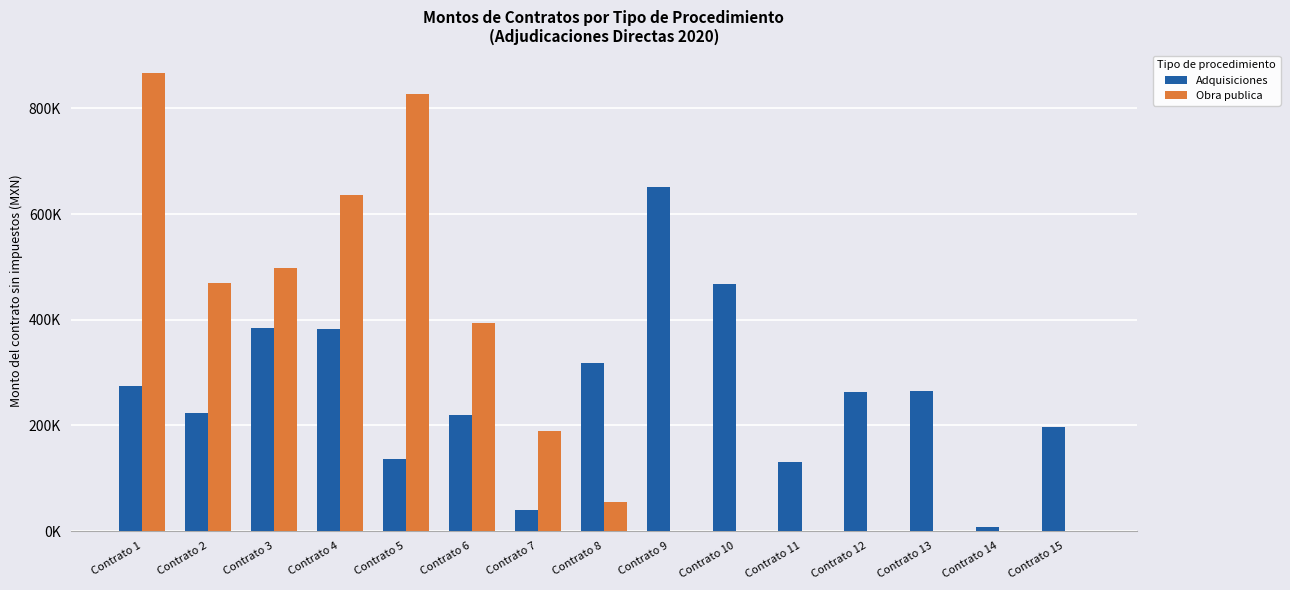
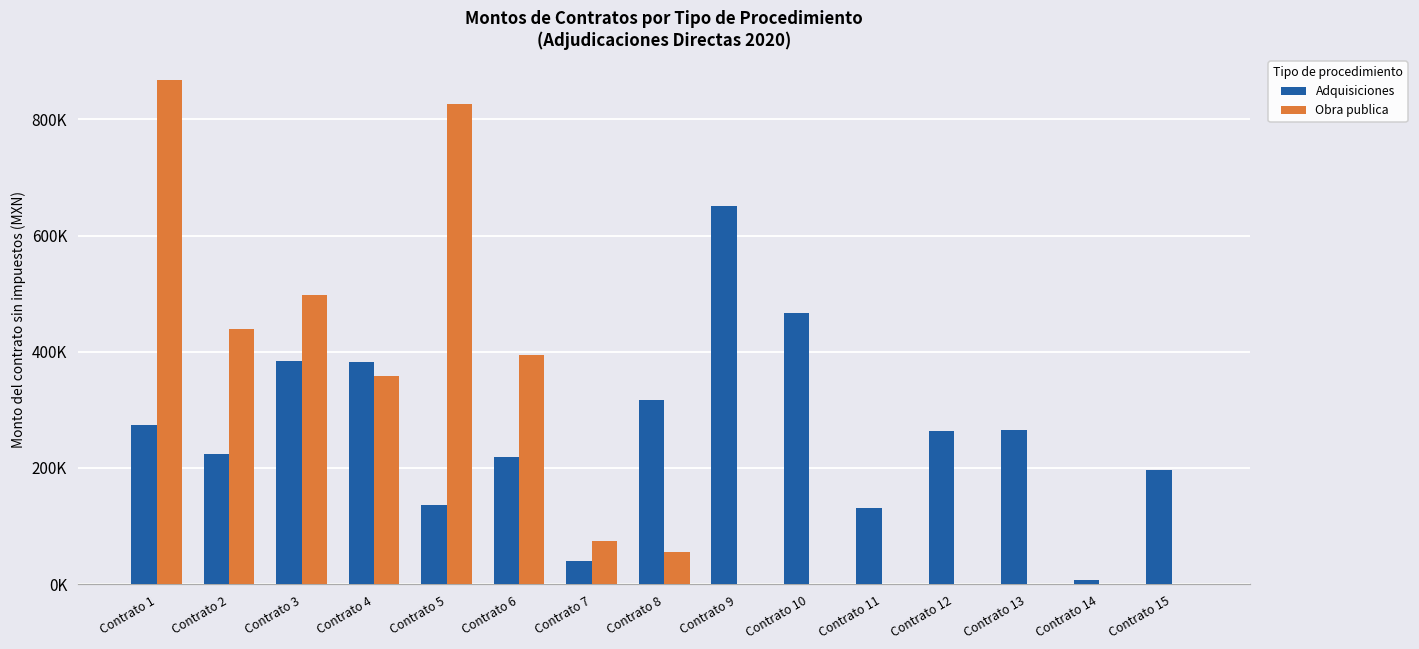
  {
    "Adquisiciones": {
      "Contrato 1": 270000,
      "Contrato 2": 220000,
      "Contrato 3": 380000,
      "Contrato 4": 380000,
      "Contrato 5": 140000,
      "Contrato 6": 220000,
      "Contrato 7": 40000,
      "Contrato 8": 320000,
      "Contrato 9": 650000,
      "Contrato 10": 470000,
      "Contrato 11": 130000,
      "Contrato 12": 260000,
      "Contrato 13": 260000,
      "Contrato 14": 10000,
      "Contrato 15": 200000
    },
    "Obra publica": {
      "Contrato 1": 870000,
-     "Contrato 2": 470000,
+     "Contrato 2": 440000,
      "Contrato 3": 500000,
-     "Contrato 4": 640000,
+     "Contrato 4": 360000,
      "Contrato 5": 830000,
      "Contrato 6": 390000,
-     "Contrato 7": 190000,
+     "Contrato 7": 70000,
      "Contrato 8": 50000,
      "Contrato 9": 0,
      "Contrato 10": 0,
      "Contrato 11": 0,
      "Contrato 12": 0,
      "Contrato 13": 0,
      "Contrato 14": 0,
      "Contrato 15": 0
    }
  }
